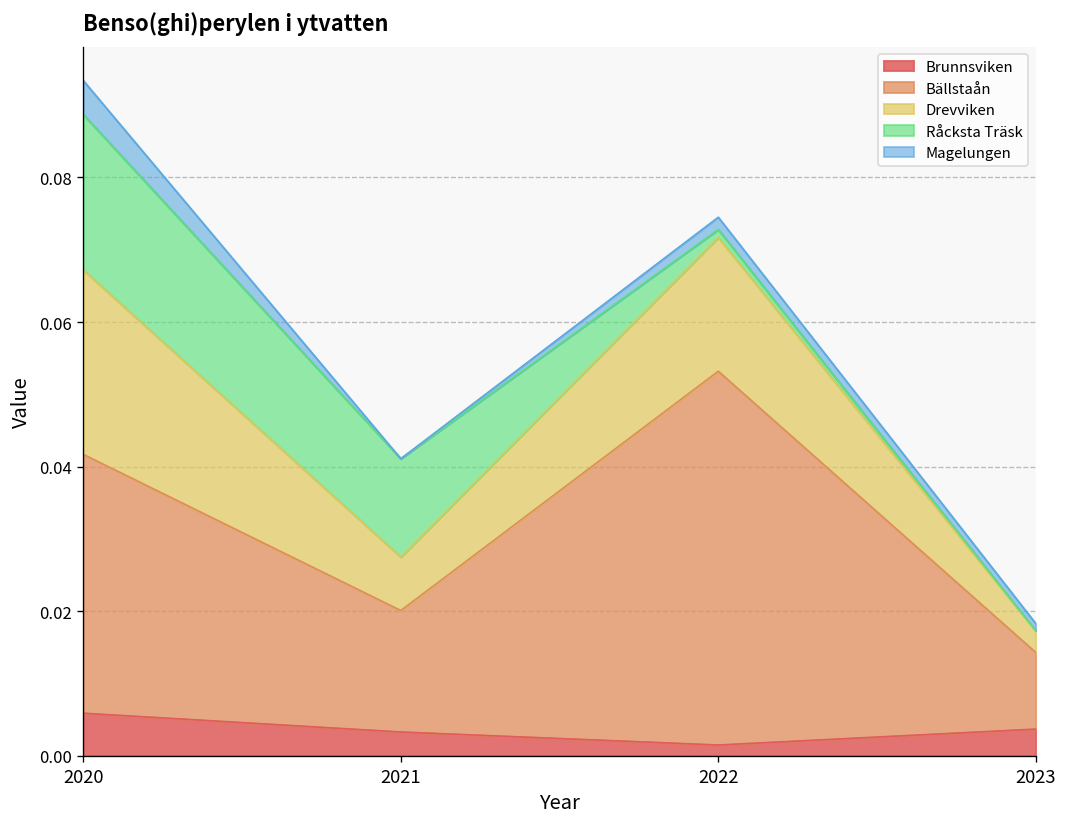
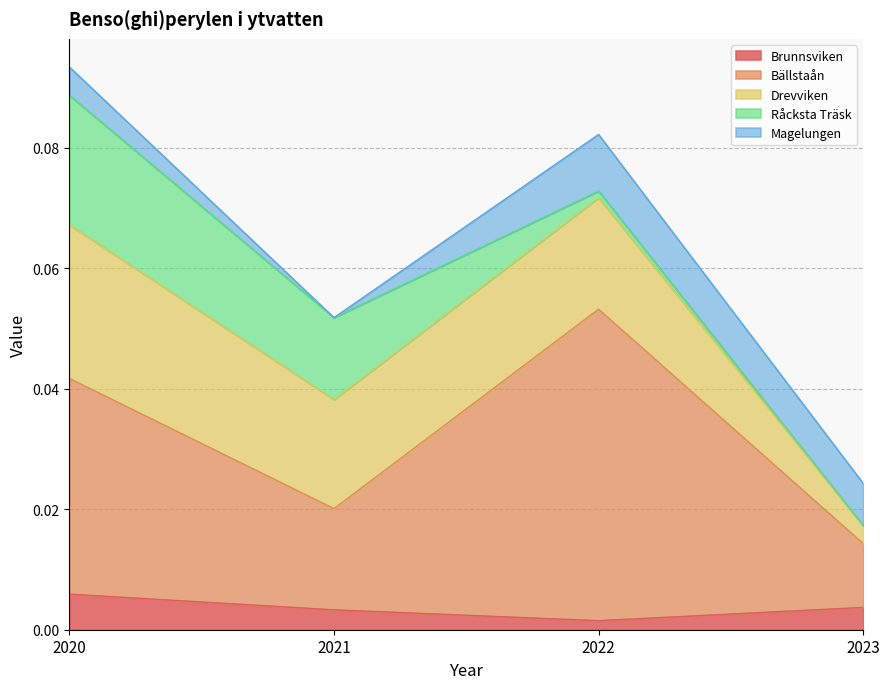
  {
    "Drevviken": {
      "2020": 0.025,
-     "2021": 0.007,
+     "2021": 0.018,
      "2022": 0.018
    },
    "Råcksta Träsk": {
      "2020": 0.022,
      "2022": 0.001
    },
    "Magelungen": {
      "2020": 0.005,
-     "2022": 0.002,
-     "2023": 0.001
+     "2022": 0.009,
+     "2023": 0.007
    }
  }
